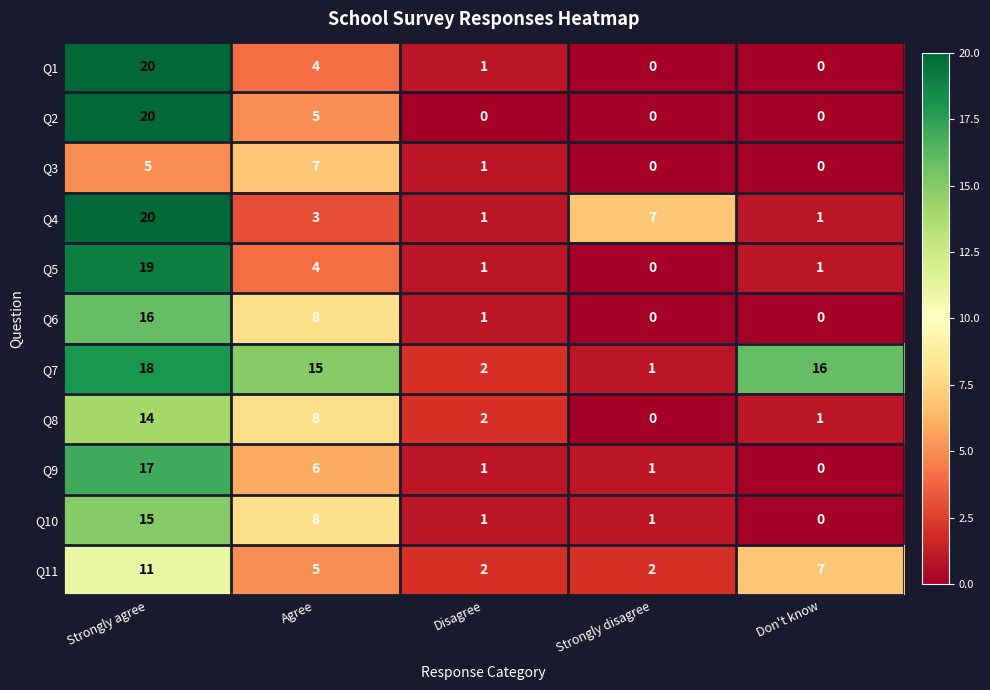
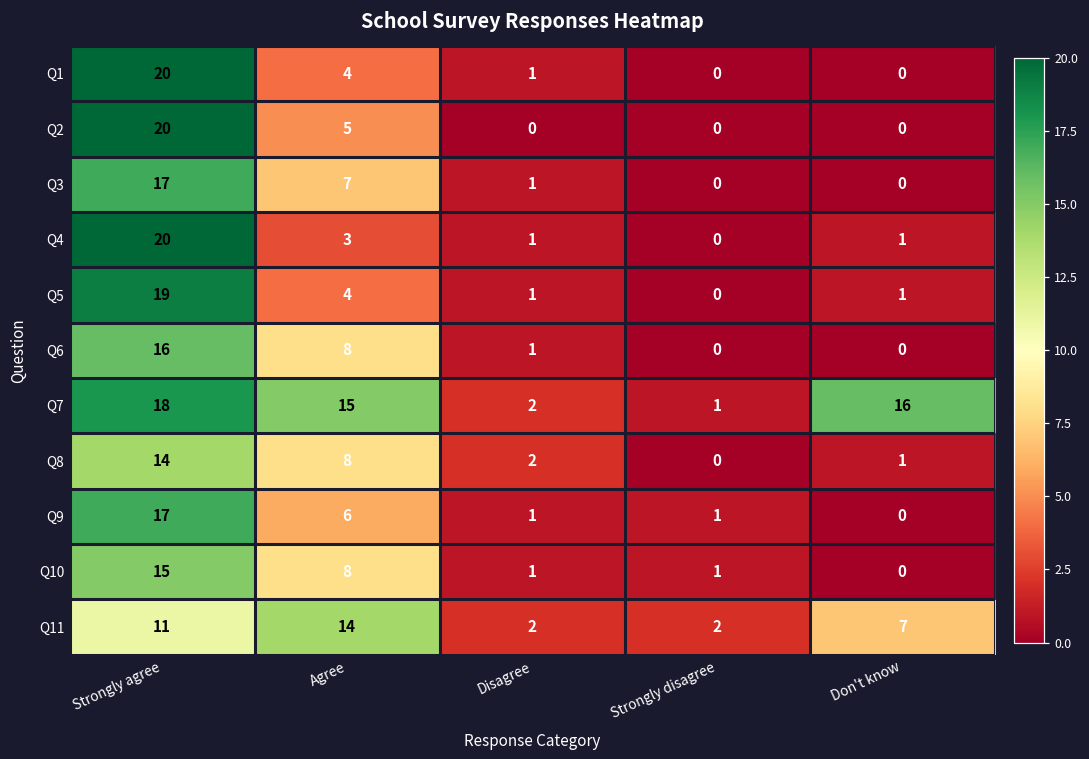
  {
    "Q1": {
      "Strongly agree": 20,
      "Agree": 4,
      "Disagree": 1,
      "Strongly disagree": 0,
      "Don't know": 0
    },
    "Q2": {
      "Strongly agree": 20,
      "Agree": 5,
      "Disagree": 0,
      "Strongly disagree": 0,
      "Don't know": 0
    },
    "Q3": {
-     "Strongly agree": 5,
+     "Strongly agree": 17,
      "Agree": 7,
      "Disagree": 1,
      "Strongly disagree": 0,
      "Don't know": 0
    },
    "Q4": {
      "Strongly agree": 20,
      "Agree": 3,
      "Disagree": 1,
-     "Strongly disagree": 7,
+     "Strongly disagree": 0,
      "Don't know": 1
    },
    "Q5": {
      "Strongly agree": 19,
      "Agree": 4,
      "Disagree": 1,
      "Strongly disagree": 0,
      "Don't know": 1
    },
    "Q6": {
      "Strongly agree": 16,
      "Agree": 8,
      "Disagree": 1,
      "Strongly disagree": 0,
      "Don't know": 0
    },
    "Q7": {
      "Strongly agree": 18,
      "Agree": 15,
      "Disagree": 2,
      "Strongly disagree": 1,
      "Don't know": 16
    },
    "Q8": {
      "Strongly agree": 14,
      "Agree": 8,
      "Disagree": 2,
      "Strongly disagree": 0,
      "Don't know": 1
    },
    "Q9": {
      "Strongly agree": 17,
      "Agree": 6,
      "Disagree": 1,
      "Strongly disagree": 1,
      "Don't know": 0
    },
    "Q10": {
      "Strongly agree": 15,
      "Agree": 8,
      "Disagree": 1,
      "Strongly disagree": 1,
      "Don't know": 0
    },
    "Q11": {
      "Strongly agree": 11,
-     "Agree": 5,
+     "Agree": 14,
      "Disagree": 2,
      "Strongly disagree": 2,
      "Don't know": 7
    }
  }
